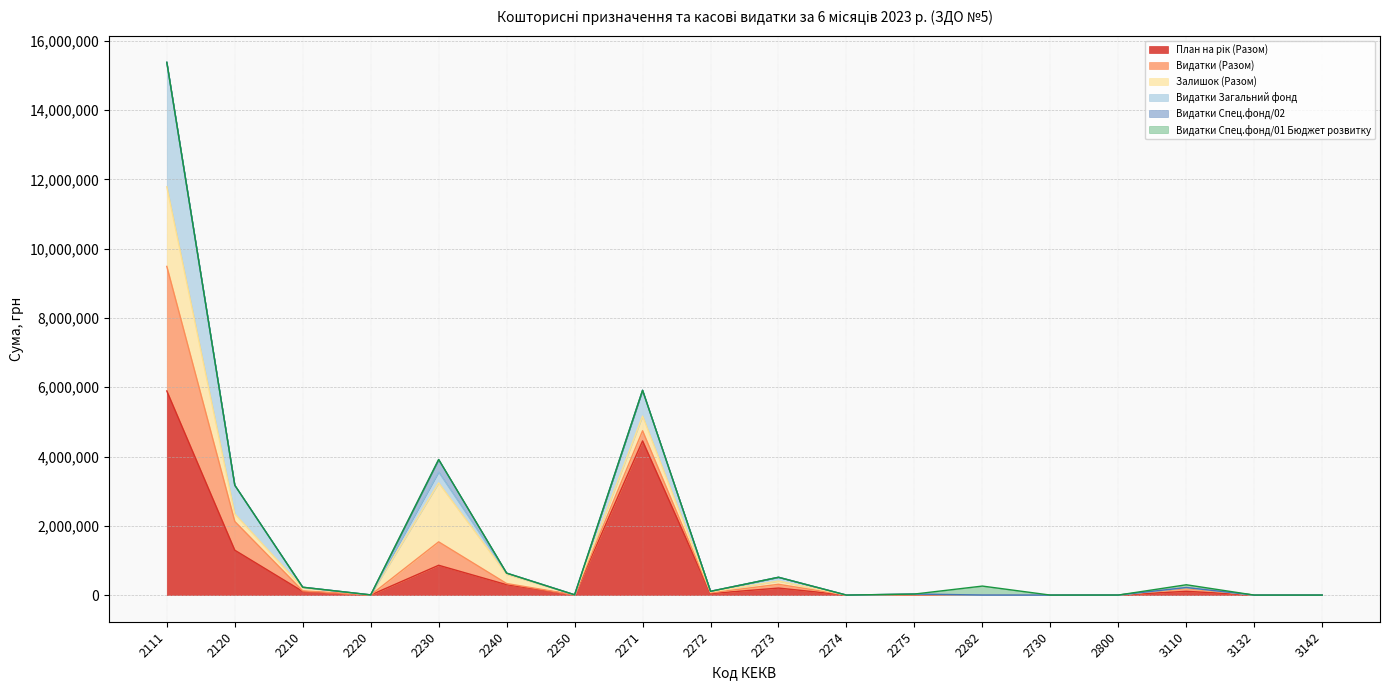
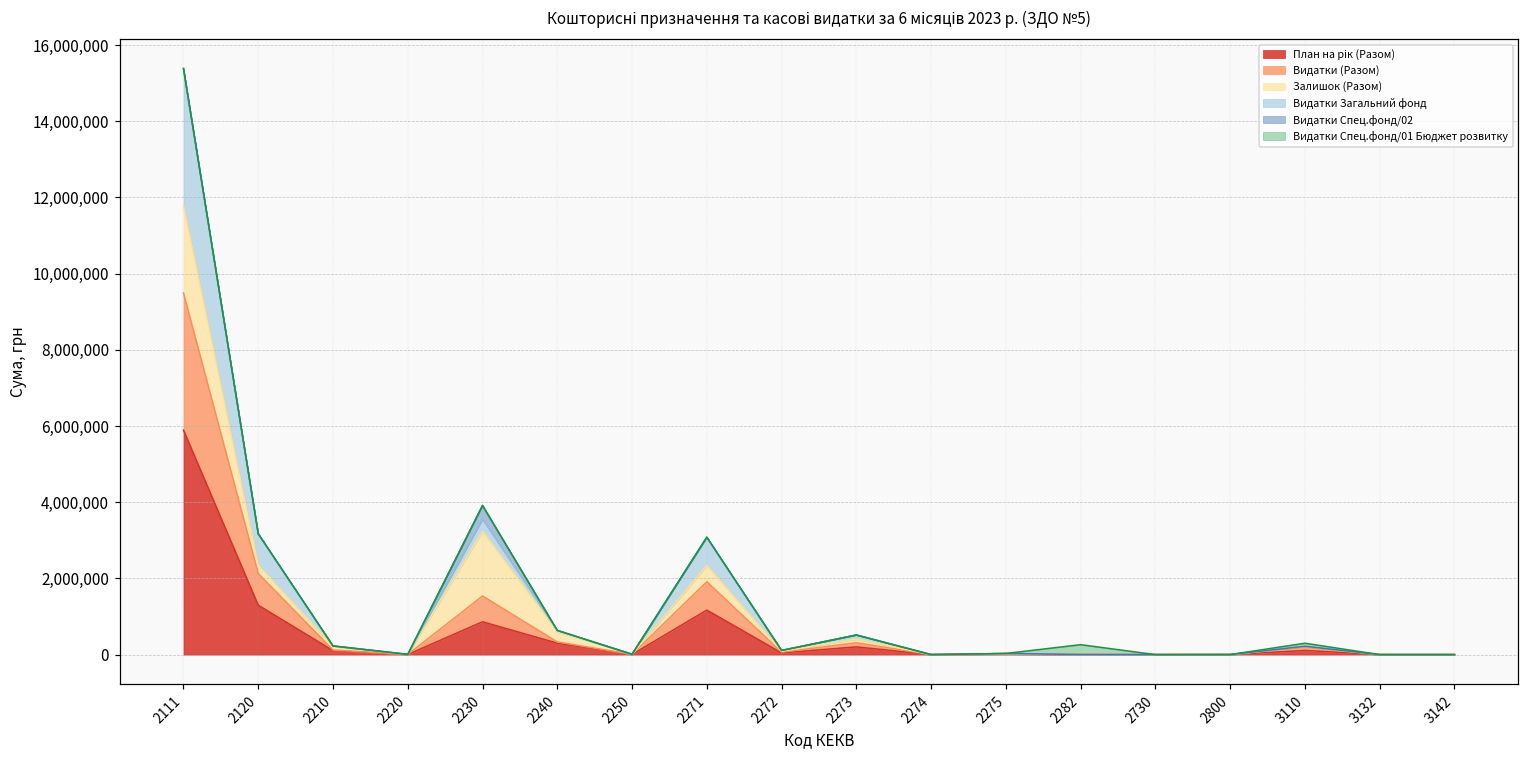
  {
    "План на рік (Разом)": {
      "2111": "5,900,000",
      "2120": "1,300,000",
      "2230": "900,000",
-     "2271": "4,500,000",
+     "2271": "1,200,000",
      "2273": "200,000",
      "3110": "100,000"
    },
    "Видатки (Разом)": {
      "2111": "3,600,000",
      "2120": "800,000",
      "2230": "700,000",
-     "2271": "300,000",
+     "2271": "700,000",
      "2273": "100,000"
    },
    "Залишок (Разом)": {
      "2111": "2,300,000",
      "2120": "200,000",
      "2230": "1,700,000",
      "2271": "400,000",
      "2273": "100,000"
    },
    "Видатки Спец.фонд/01 Бюджет розвитку": {
      "2282": "300,000",
      "3110": "100,000"
    }
  }
